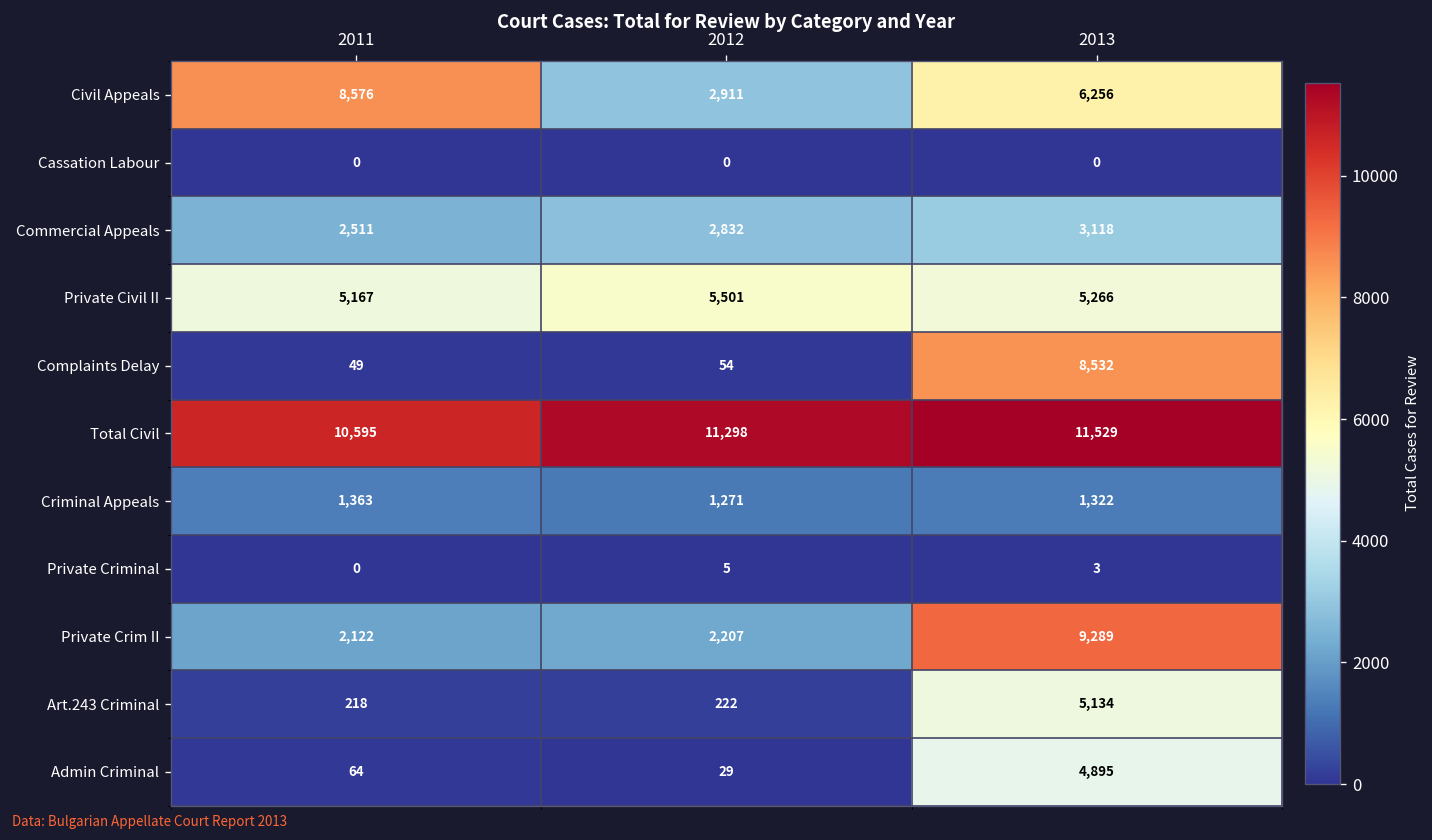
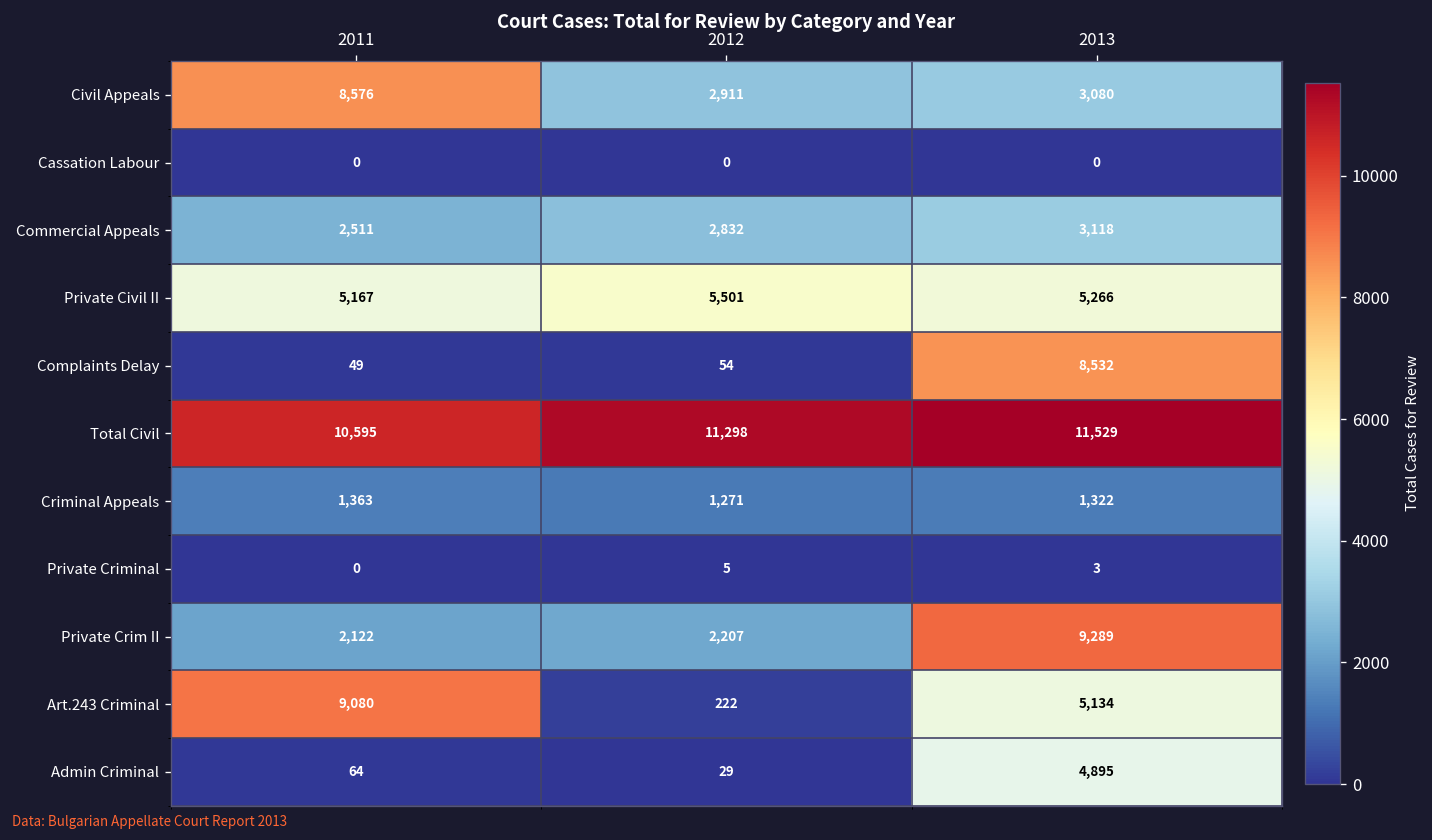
  {
    "Civil Appeals": {
      "2011": "8,576",
      "2012": "2,911",
-     "2013": "6,256"
+     "2013": "3,080"
    },
    "Cassation Labour": {
      "2011": "0",
      "2012": "0",
      "2013": "0"
    },
    "Commercial Appeals": {
      "2011": "2,511",
      "2012": "2,832",
      "2013": "3,118"
    },
    "Private Civil II": {
      "2011": "5,167",
      "2012": "5,501",
      "2013": "5,266"
    },
    "Complaints Delay": {
      "2011": "49",
      "2012": "54",
      "2013": "8,532"
    },
    "Total Civil": {
      "2011": "10,595",
      "2012": "11,298",
      "2013": "11,529"
    },
    "Criminal Appeals": {
      "2011": "1,363",
      "2012": "1,271",
      "2013": "1,322"
    },
    "Private Criminal": {
      "2011": "0",
      "2012": "5",
      "2013": "3"
    },
    "Private Crim II": {
      "2011": "2,122",
      "2012": "2,207",
      "2013": "9,289"
    },
    "Art.243 Criminal": {
-     "2011": "218",
+     "2011": "9,080",
      "2012": "222",
      "2013": "5,134"
    },
    "Admin Criminal": {
      "2011": "64",
      "2012": "29",
      "2013": "4,895"
    }
  }
